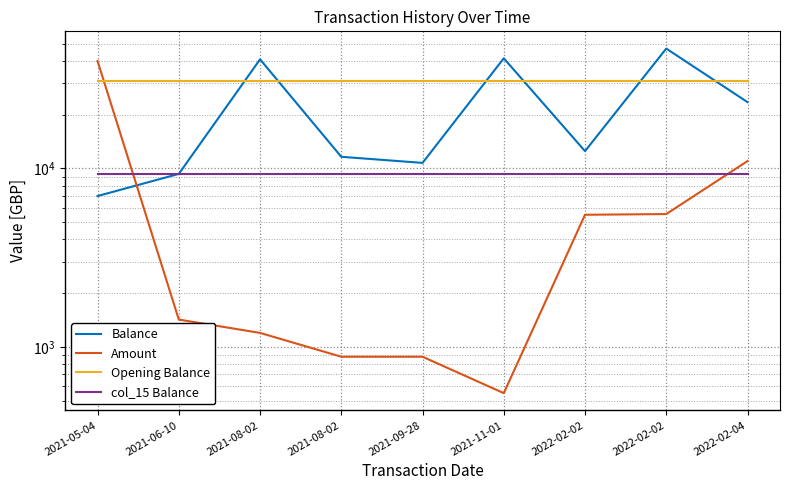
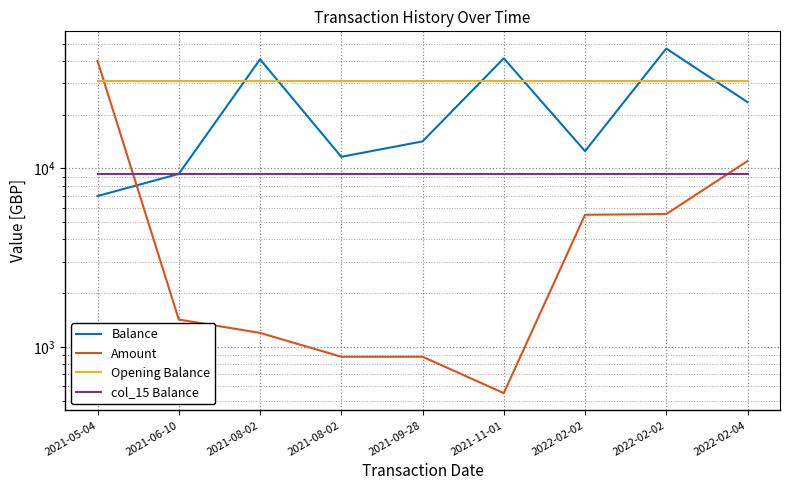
  {
    "Balance": {
      "2021-05-04": 7000,
-     "2021-09-28": 11000,
+     "2021-09-28": 14000,
      "2021-11-01": 41000,
      "2022-02-04": 24000
    },
    "Amount": {
      "2021-05-04": 40000,
      "2021-06-10": 1400,
      "2021-09-28": 900,
      "2021-11-01": 550,
      "2022-02-04": 11000
    },
    "Opening Balance": {
      "2021-05-04": 31000,
      "2021-06-10": 31000,
      "2021-09-28": 31000,
      "2021-11-01": 31000,
      "2022-02-04": 31000
    },
    "col_15 Balance": {
      "2021-05-04": 9000,
      "2021-09-28": 9000,
      "2021-11-01": 9000,
      "2022-02-04": 9000
    }
  }
